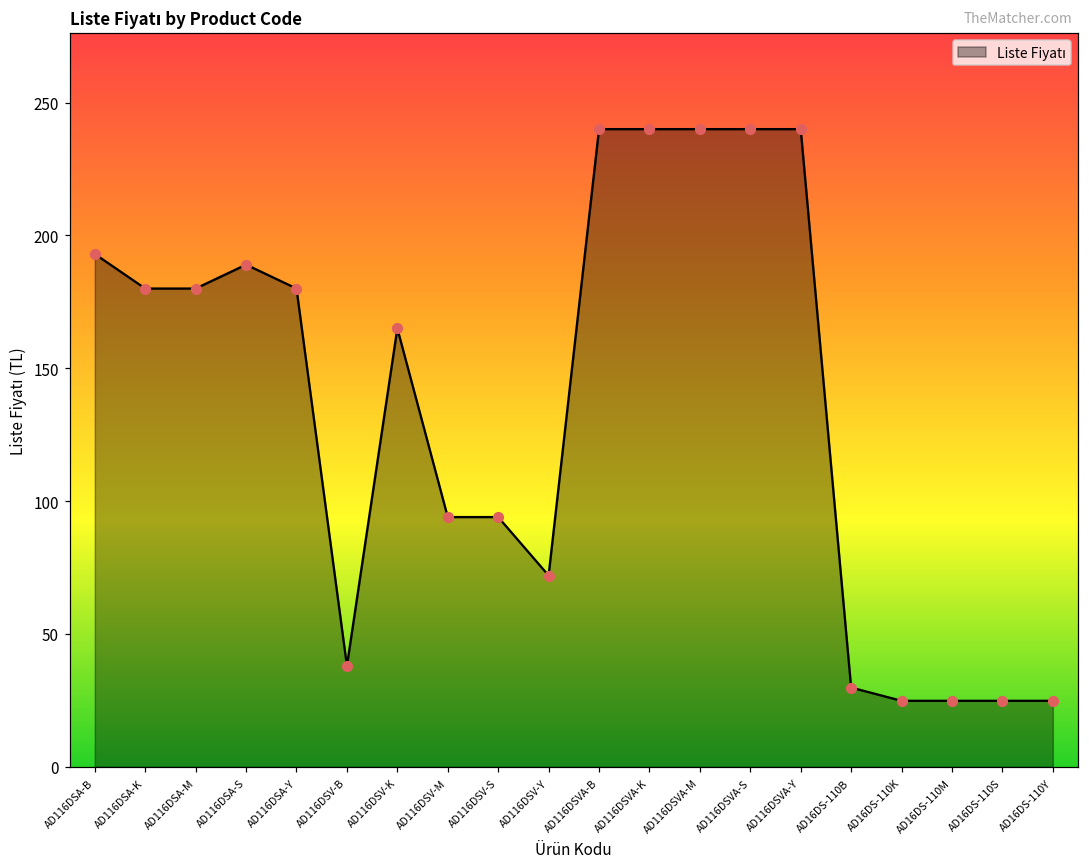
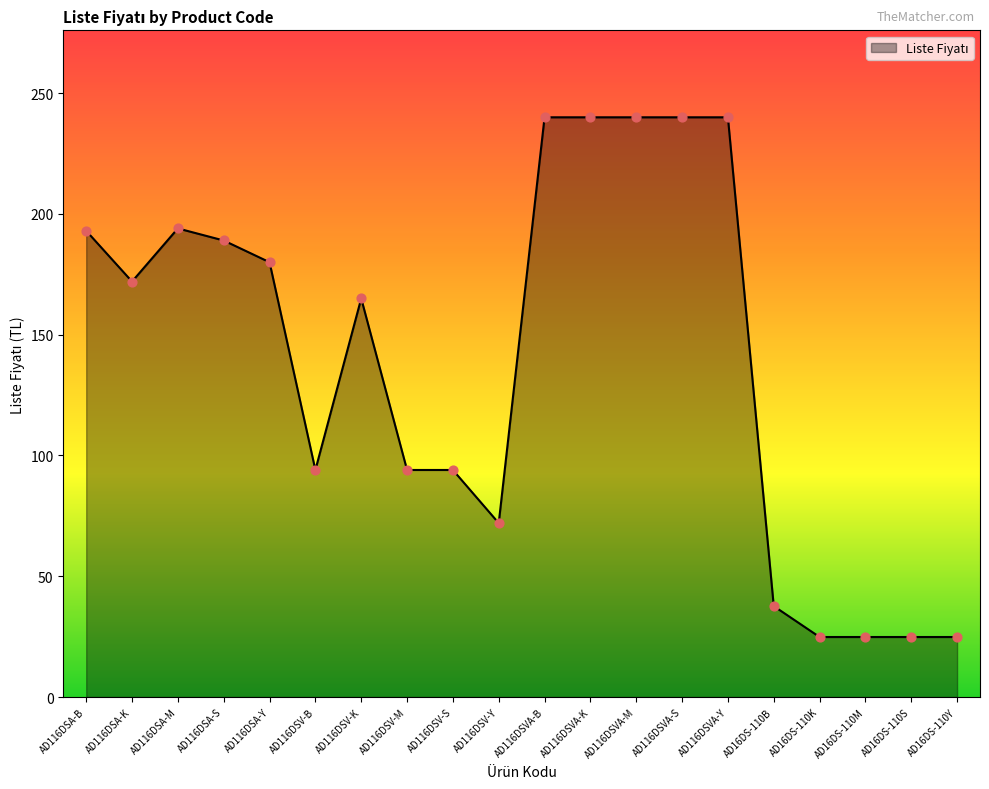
  {
    "AD116DSA-B": 193,
-   "AD116DSA-K": 180,
-   "AD116DSA-M": 180,
+   "AD116DSA-K": 172,
+   "AD116DSA-M": 194,
    "AD116DSA-S": 189,
    "AD116DSA-Y": 180,
-   "AD116DSV-B": 38,
+   "AD116DSV-B": 94,
    "AD116DSV-K": 165,
    "AD116DSV-M": 94,
    "AD116DSV-S": 94,
    "AD116DSV-Y": 72,
    "AD116DSVA-B": 240,
    "AD116DSVA-K": 240,
    "AD116DSVA-M": 240,
    "AD116DSVA-S": 240,
    "AD116DSVA-Y": 240,
-   "AD16DS-110B": 30,
+   "AD16DS-110B": 38,
    "AD16DS-110K": 25,
    "AD16DS-110M": 25,
    "AD16DS-110S": 25,
    "AD16DS-110Y": 25
  }
